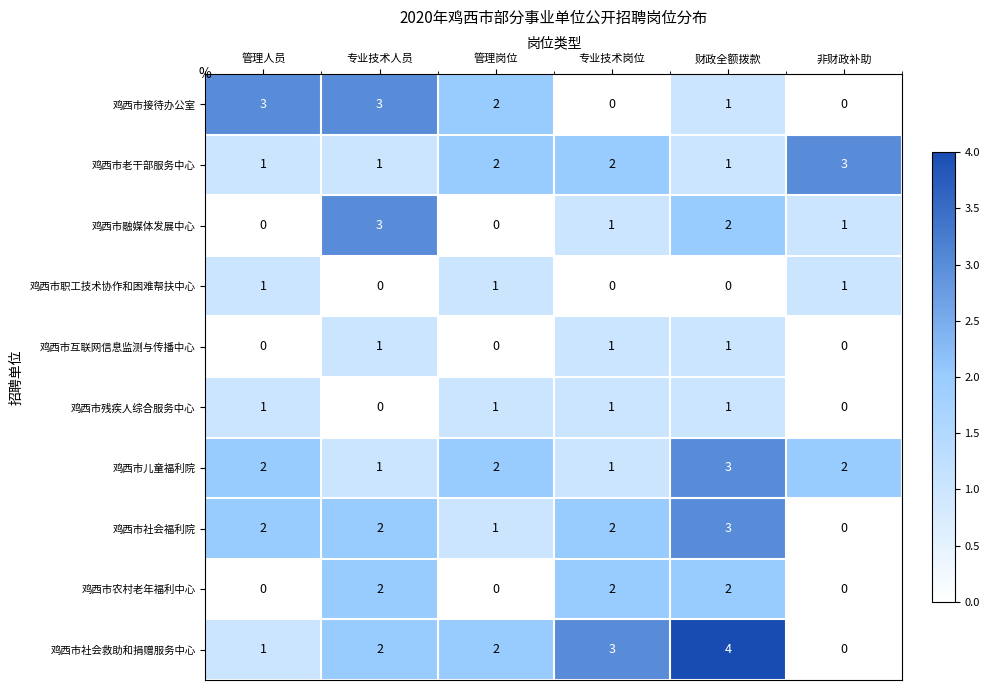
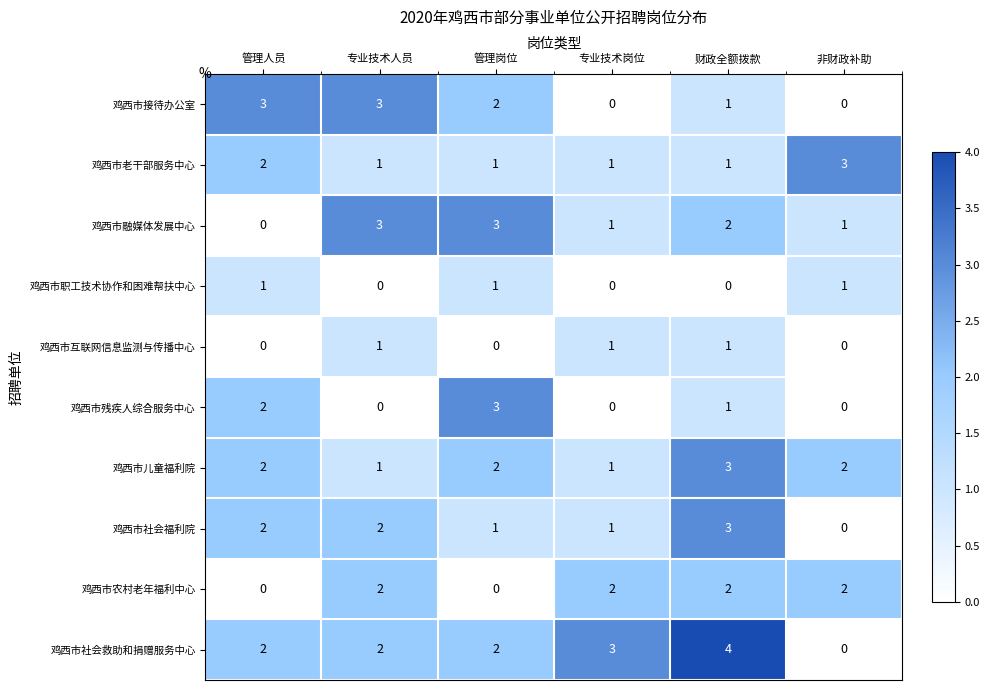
  {
    "鸡西市接待办公室": {
      "专业技术人员": 3,
      "管理岗位": 2,
      "专业技术岗位": 0,
      "财政全额拨款": 1,
      "非财政补助": 0
    },
    "鸡西市老干部服务中心": {
-     "管理人员": 1,
+     "管理人员": 2,
      "专业技术人员": 1,
-     "管理岗位": 2,
-     "专业技术岗位": 2,
+     "管理岗位": 1,
+     "专业技术岗位": 1,
      "财政全额拨款": 1,
      "非财政补助": 3
    },
    "鸡西市融媒体发展中心": {
      "管理人员": 0,
      "专业技术人员": 3,
-     "管理岗位": 0,
+     "管理岗位": 3,
      "专业技术岗位": 1,
      "财政全额拨款": 2,
      "非财政补助": 1
    },
    "鸡西市职工技术协作和困难帮扶中心": {
      "管理人员": 1,
      "专业技术人员": 0,
      "管理岗位": 1,
      "专业技术岗位": 0,
      "财政全额拨款": 0,
      "非财政补助": 1
    },
    "鸡西市互联网信息监测与传播中心": {
      "管理人员": 0,
      "专业技术人员": 1,
      "管理岗位": 0,
      "专业技术岗位": 1,
      "财政全额拨款": 1,
      "非财政补助": 0
    },
    "鸡西市残疾人综合服务中心": {
-     "管理人员": 1,
+     "管理人员": 2,
      "专业技术人员": 0,
-     "管理岗位": 1,
-     "专业技术岗位": 1,
+     "管理岗位": 3,
+     "专业技术岗位": 0,
      "财政全额拨款": 1,
      "非财政补助": 0
    },
    "鸡西市儿童福利院": {
      "管理人员": 2,
      "专业技术人员": 1,
      "管理岗位": 2,
      "专业技术岗位": 1,
      "财政全额拨款": 3,
      "非财政补助": 2
    },
    "鸡西市社会福利院": {
      "管理人员": 2,
      "专业技术人员": 2,
      "管理岗位": 1,
-     "专业技术岗位": 2,
+     "专业技术岗位": 1,
      "财政全额拨款": 3,
      "非财政补助": 0
    },
    "鸡西市农村老年福利中心": {
      "管理人员": 0,
      "专业技术人员": 2,
      "管理岗位": 0,
      "专业技术岗位": 2,
      "财政全额拨款": 2,
-     "非财政补助": 0
+     "非财政补助": 2
    },
    "鸡西市社会救助和捐赠服务中心": {
-     "管理人员": 1,
+     "管理人员": 2,
      "专业技术人员": 2,
      "管理岗位": 2,
      "专业技术岗位": 3,
      "财政全额拨款": 4,
      "非财政补助": 0
    }
  }
